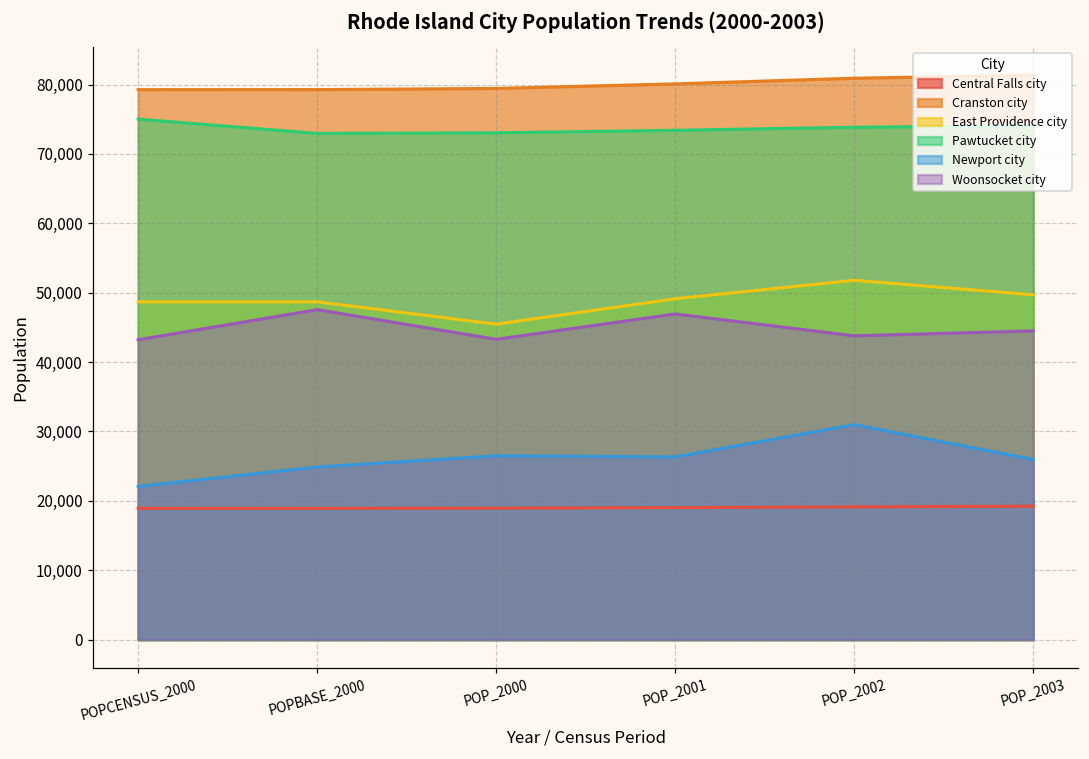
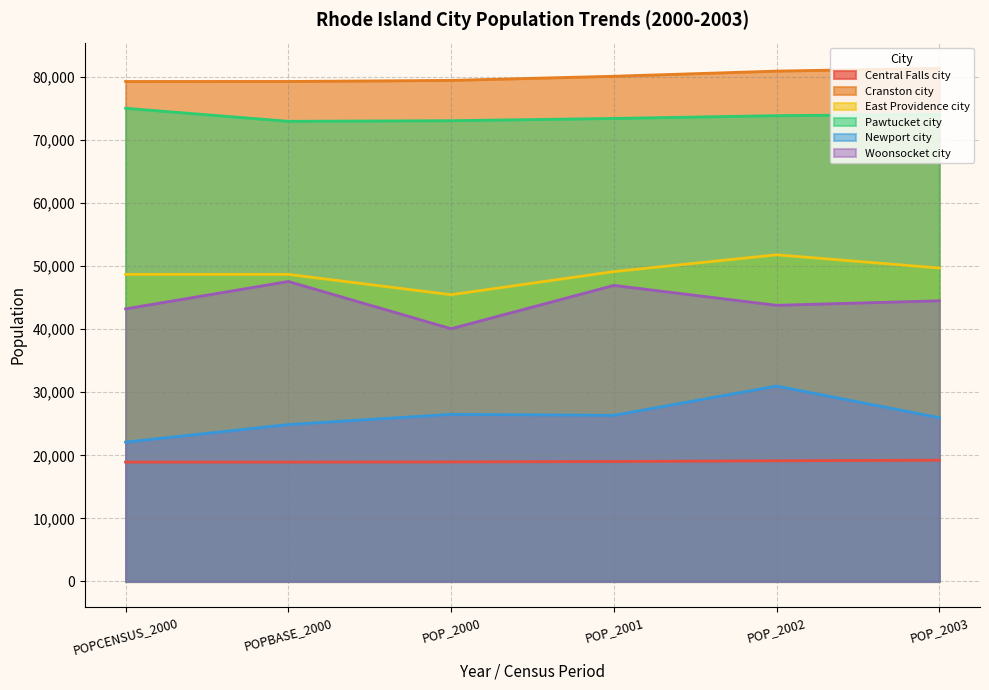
  {
    "East Providence city": {
      "POPCENSUS_2000": "49,000",
      "POPBASE_2000": "49,000",
      "POP_2000": "45,000",
      "POP_2001": "49,000",
      "POP_2002": "52,000",
      "POP_2003": "50,000"
    },
    "Pawtucket city": {
      "POPCENSUS_2000": "75,000",
      "POPBASE_2000": "73,000",
      "POP_2000": "73,000",
      "POP_2001": "73,000",
      "POP_2002": "74,000"
    },
    "Newport city": {
      "POPCENSUS_2000": "22,000",
      "POPBASE_2000": "25,000",
      "POP_2000": "26,000",
      "POP_2001": "26,000",
      "POP_2002": "31,000",
      "POP_2003": "26,000"
    },
    "Woonsocket city": {
      "POPCENSUS_2000": "43,000",
      "POPBASE_2000": "48,000",
-     "POP_2000": "43,000",
+     "POP_2000": "40,000",
      "POP_2001": "47,000",
      "POP_2002": "44,000",
      "POP_2003": "45,000"
    }
  }
